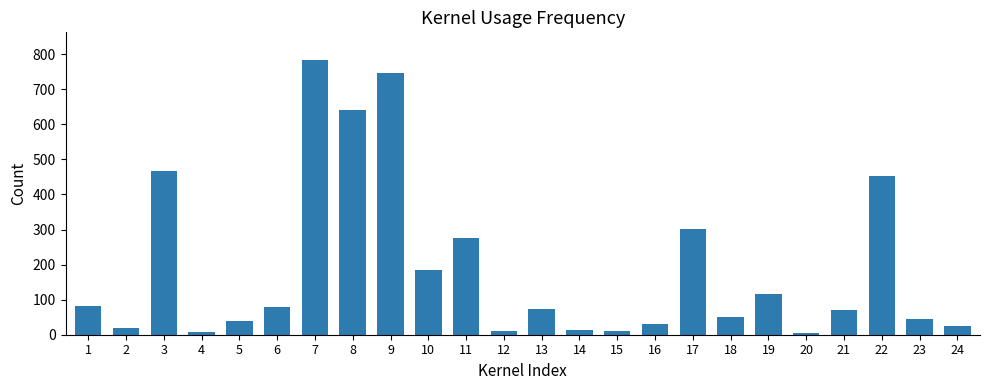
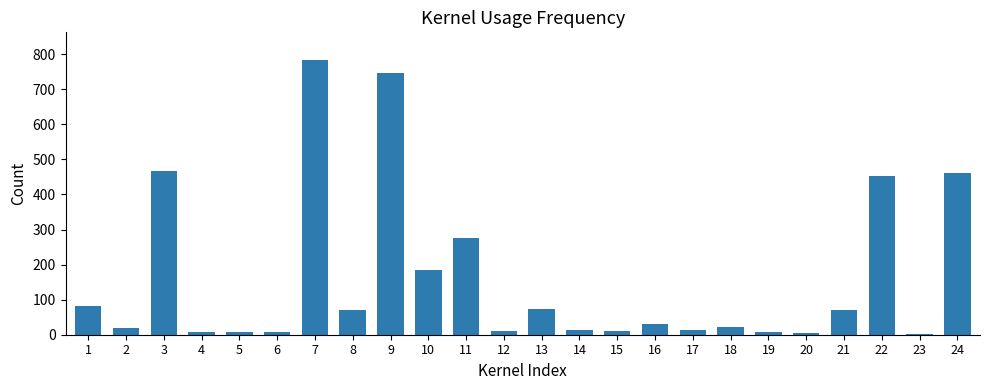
  {
    "1": 80,
    "2": 20,
    "3": 470,
    "4": 10,
-   "5": 40,
-   "6": 80,
+   "5": 10,
+   "6": 10,
    "7": 780,
-   "8": 640,
+   "8": 70,
    "9": 750,
    "10": 190,
    "11": 280,
    "12": 10,
    "13": 70,
    "14": 10,
    "15": 10,
    "16": 30,
-   "17": 300,
-   "18": 50,
-   "19": 120,
+   "17": 10,
+   "18": 20,
+   "19": 10,
    "21": 70,
    "22": 450,
-   "23": 50,
-   "24": 20
+   "23": 0,
+   "24": 460
  }
